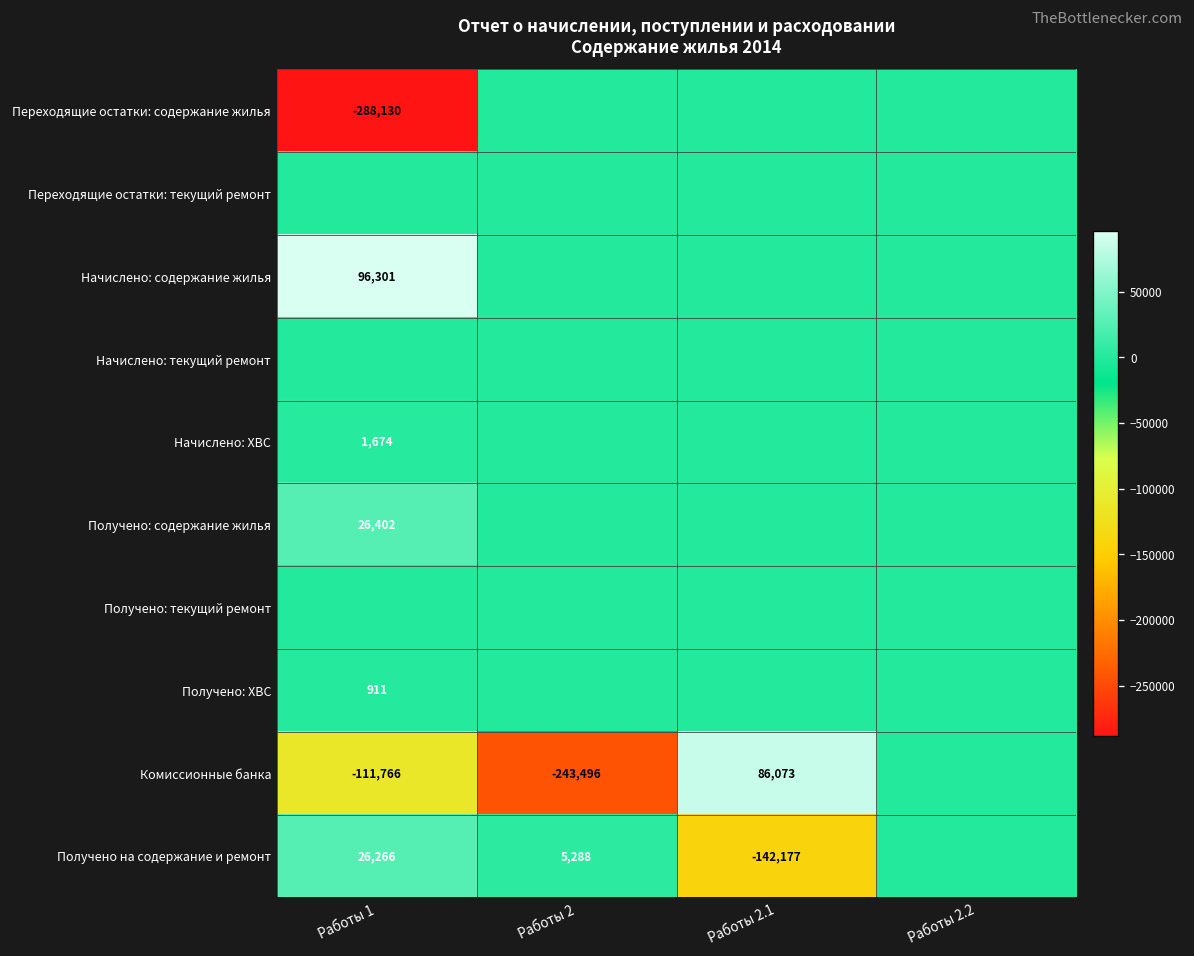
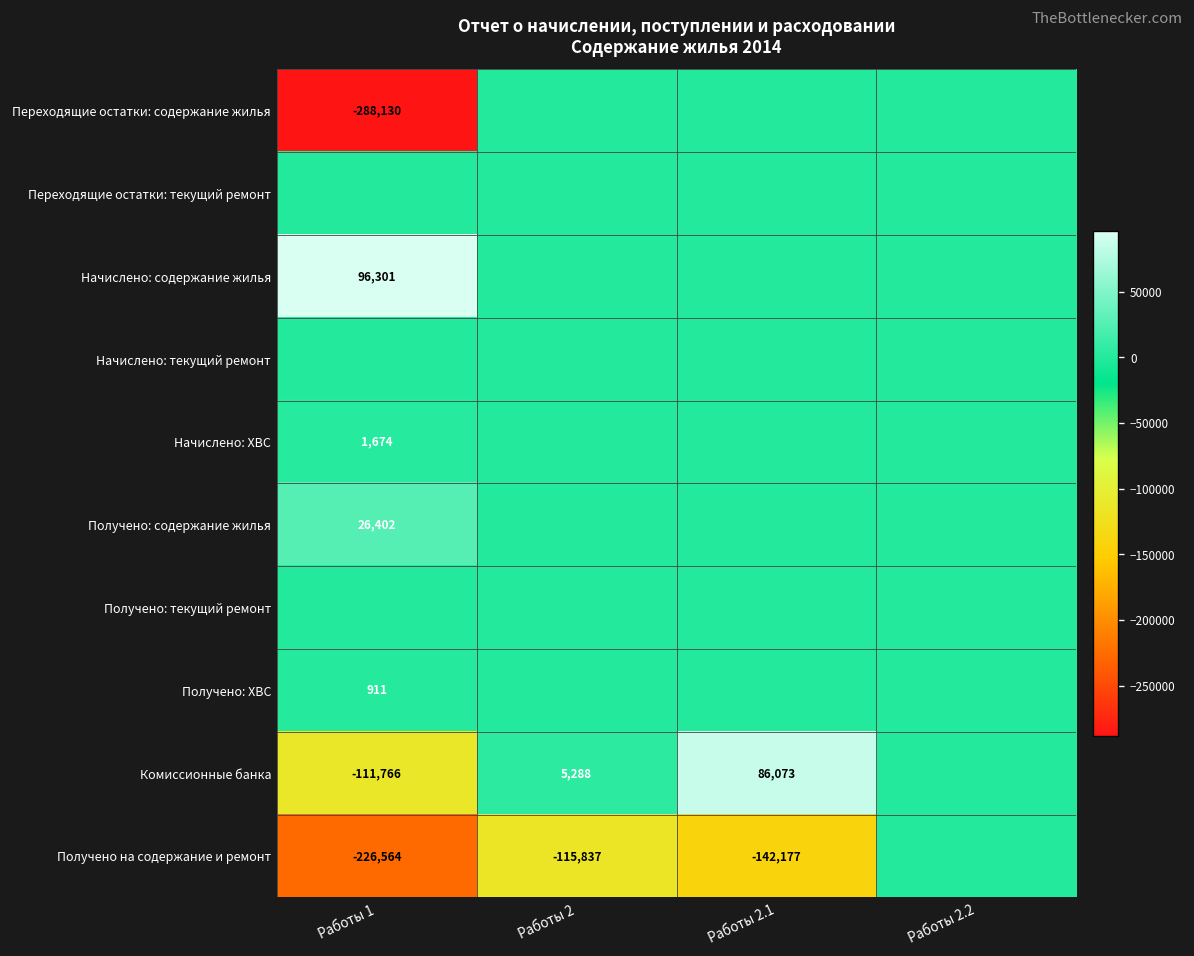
  {
    "Переходящие остатки: содержание жилья": {
      "Работы 1": "-288,130"
    },
    "Начислено: содержание жилья": {
      "Работы 1": "96,301"
    },
    "Начислено: ХВС": {
      "Работы 1": "1,674"
    },
    "Получено: содержание жилья": {
      "Работы 1": "26,402"
    },
    "Получено: ХВС": {
      "Работы 1": "911"
    },
    "Комиссионные банка": {
      "Работы 1": "-111,766",
-     "Работы 2": "-243,496",
+     "Работы 2": "5,288",
      "Работы 2.1": "86,073"
    },
    "Получено на содержание и ремонт": {
-     "Работы 1": "26,266",
-     "Работы 2": "5,288",
+     "Работы 1": "-226,564",
+     "Работы 2": "-115,837",
      "Работы 2.1": "-142,177"
    }
  }
